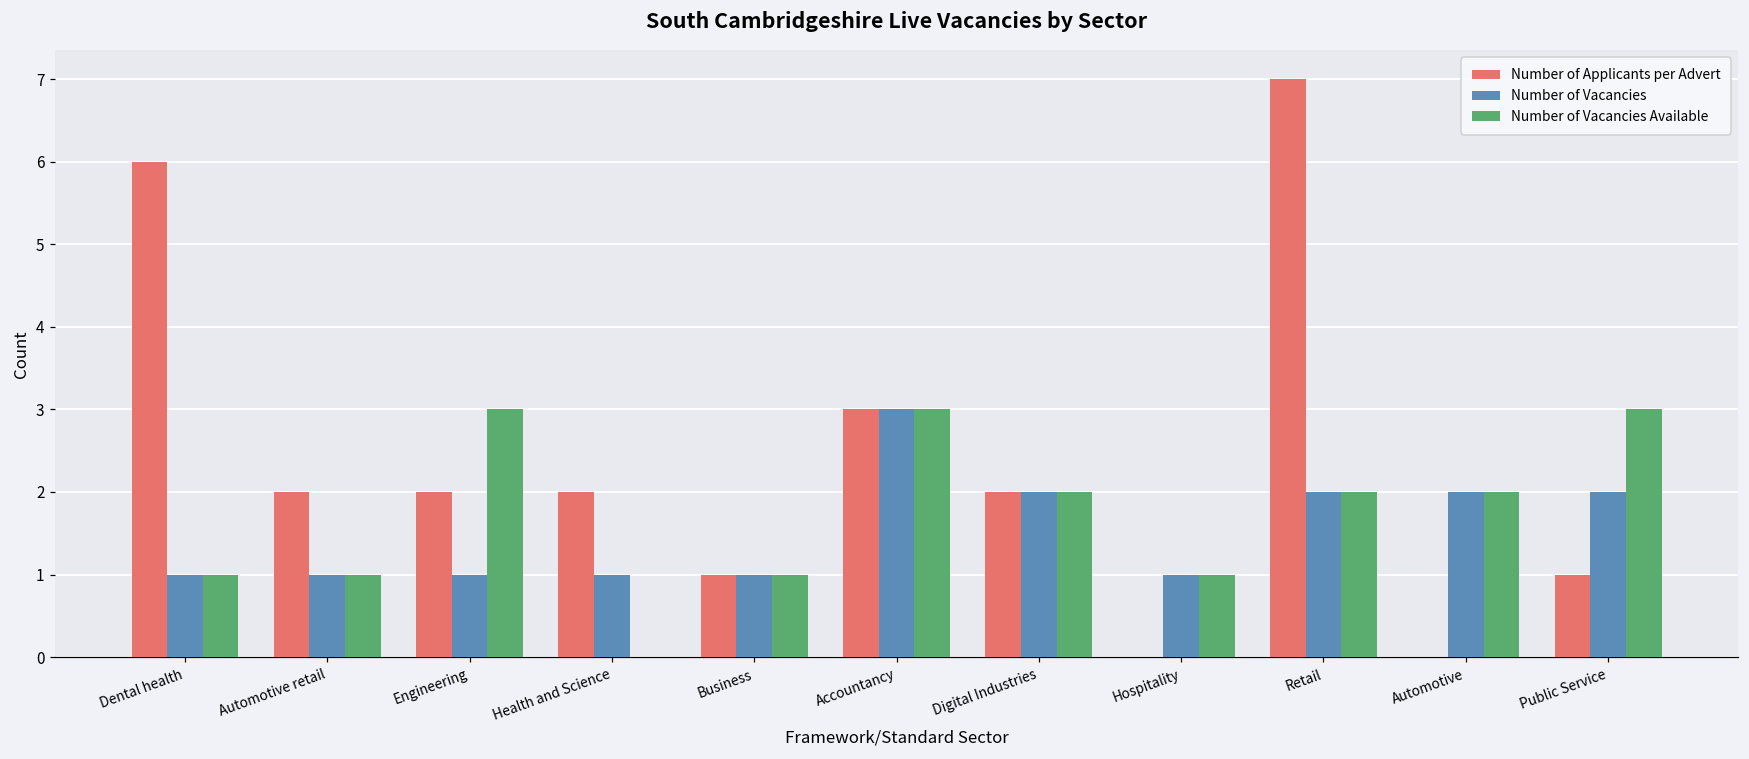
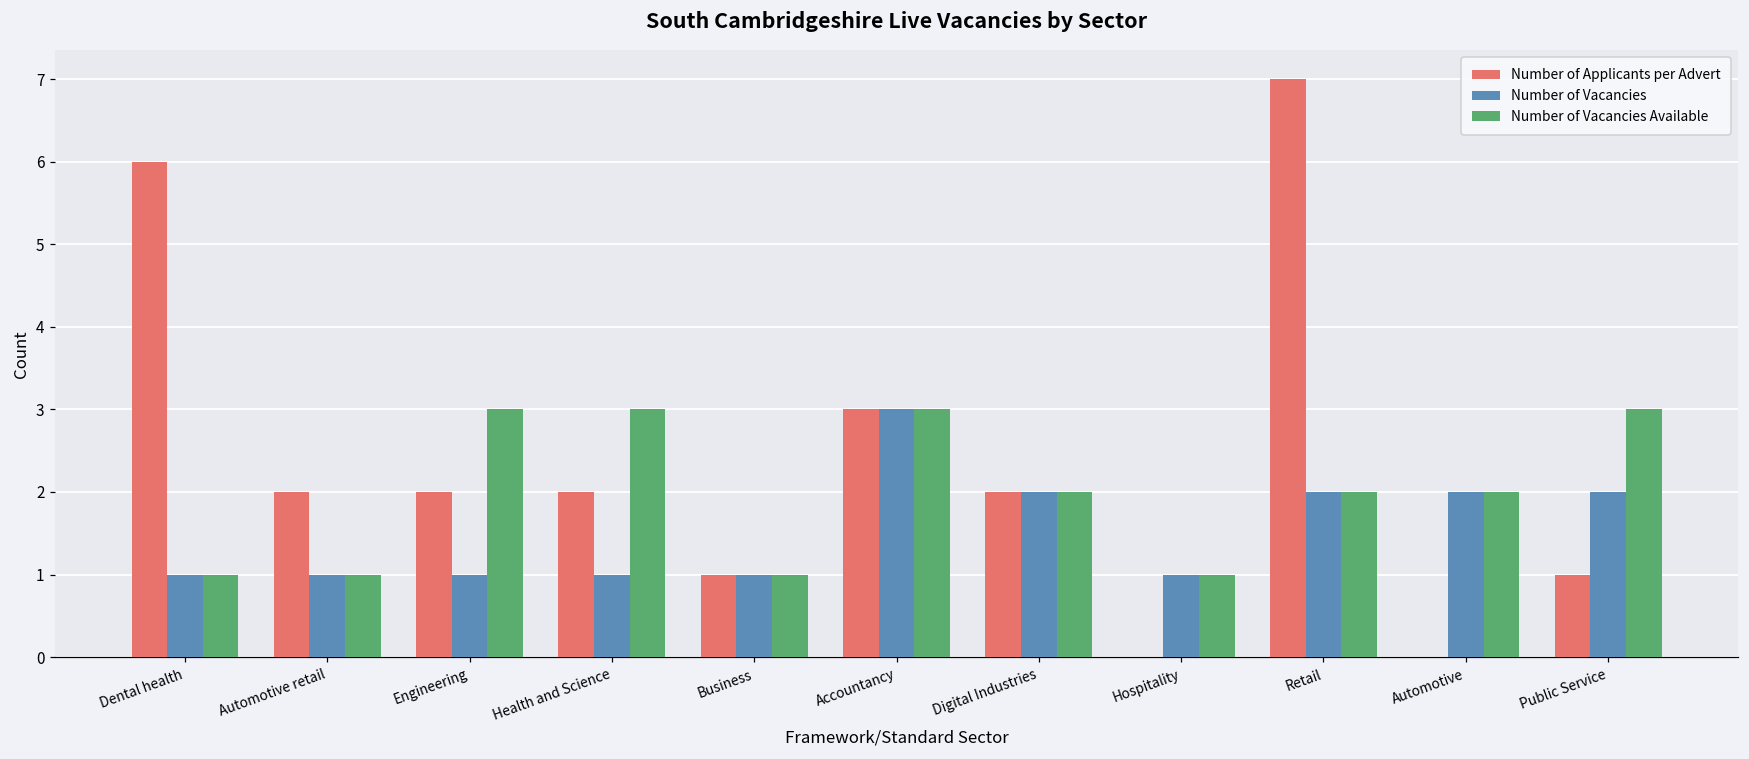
  {
    "Number of Applicants per Advert": {
      "Dental health": 6,
      "Automotive retail": 2,
      "Engineering": 2,
      "Health and Science": 2,
      "Business": 1,
      "Accountancy": 3,
      "Digital Industries": 2,
      "Hospitality": 0,
      "Retail": 7,
      "Automotive": 0,
      "Public Service": 1
    },
    "Number of Vacancies": {
      "Dental health": 1,
      "Automotive retail": 1,
      "Engineering": 1,
      "Health and Science": 1,
      "Business": 1,
      "Accountancy": 3,
      "Digital Industries": 2,
      "Hospitality": 1,
      "Retail": 2,
      "Automotive": 2,
      "Public Service": 2
    },
    "Number of Vacancies Available": {
      "Dental health": 1,
      "Automotive retail": 1,
      "Engineering": 3,
-     "Health and Science": 0,
+     "Health and Science": 3,
      "Business": 1,
      "Accountancy": 3,
      "Digital Industries": 2,
      "Hospitality": 1,
      "Retail": 2,
      "Automotive": 2,
      "Public Service": 3
    }
  }
